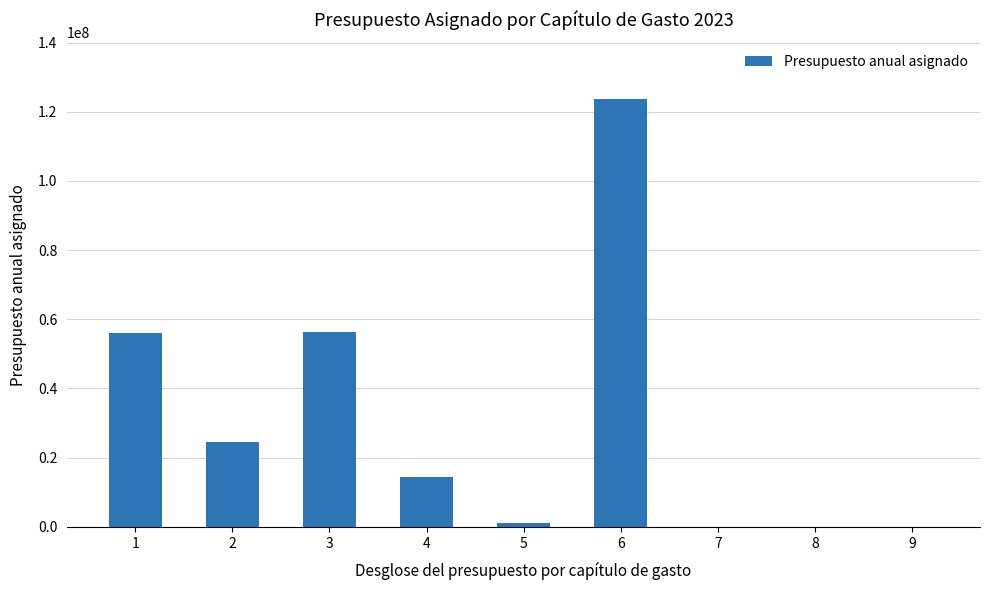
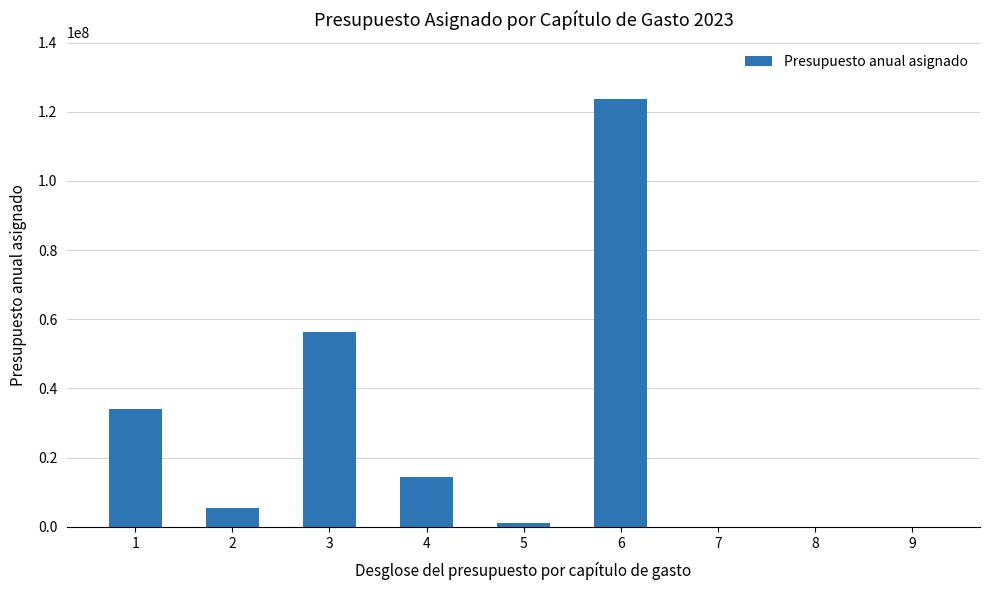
  {
-   "1": 56000000,
-   "2": 25000000,
+   "1": 34000000,
+   "2": 6000000,
    "3": 56000000,
    "4": 14000000,
    "5": 1000000,
    "6": 124000000,
    "7": 0,
    "8": 0,
    "9": 0
  }
